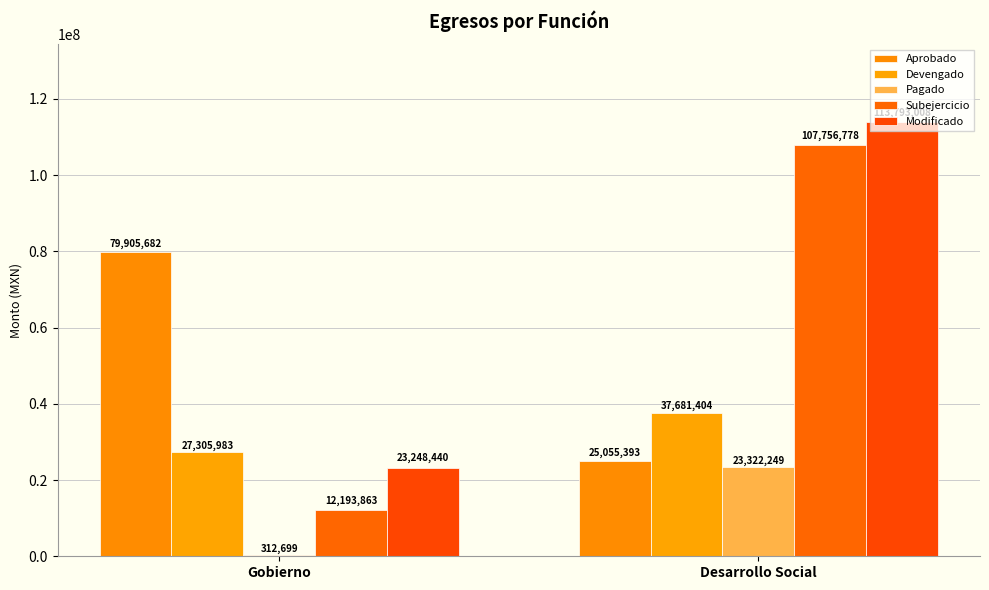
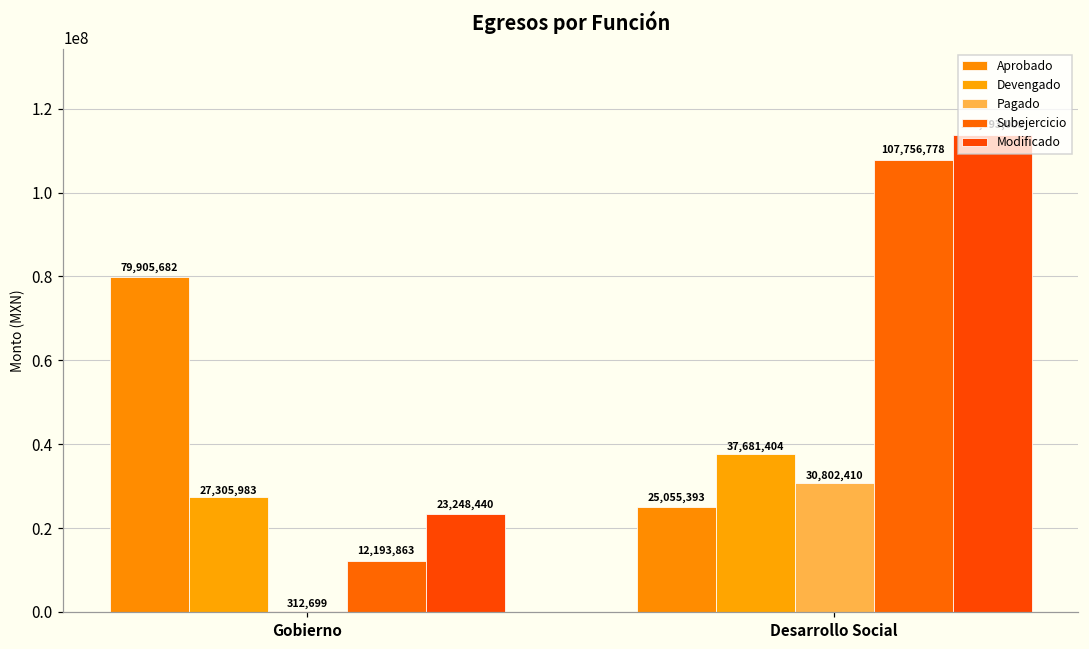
  {
    "Pagado": {
      "Gobierno": "312,699",
-     "Desarrollo Social": "23,322,249"
+     "Desarrollo Social": "30,802,410"
    }
  }
